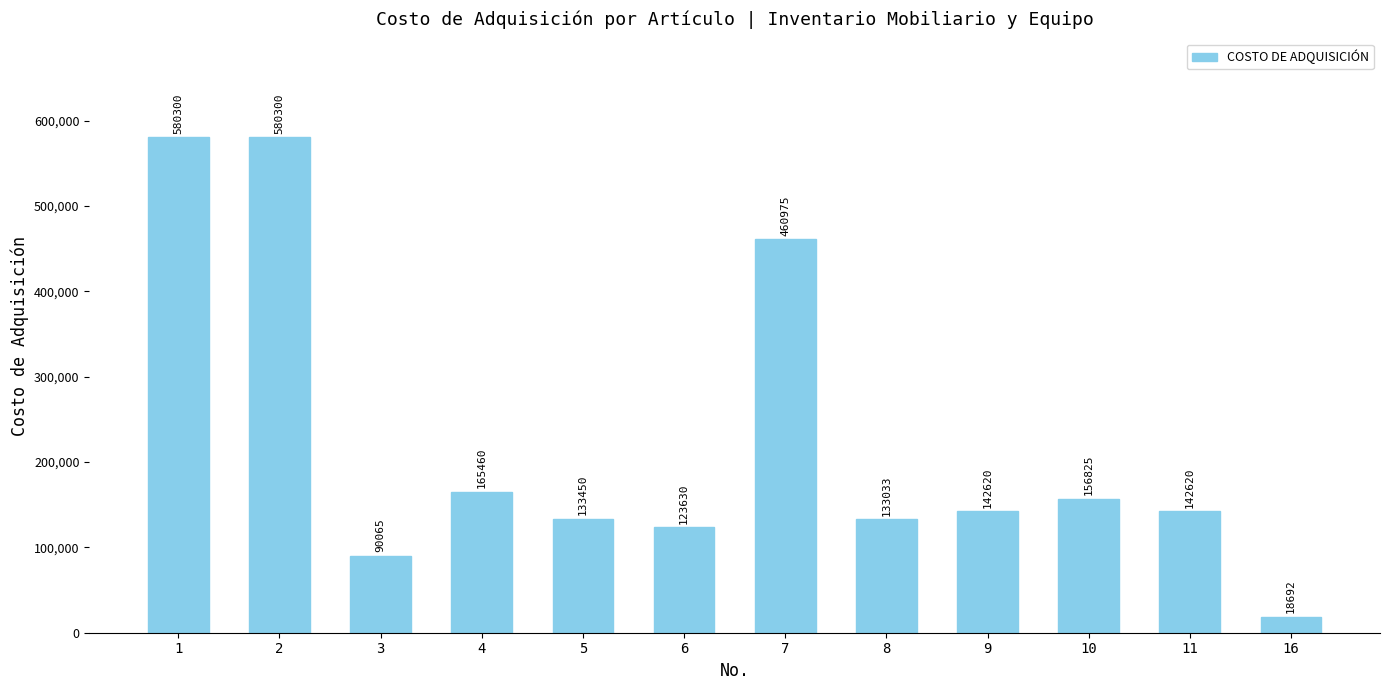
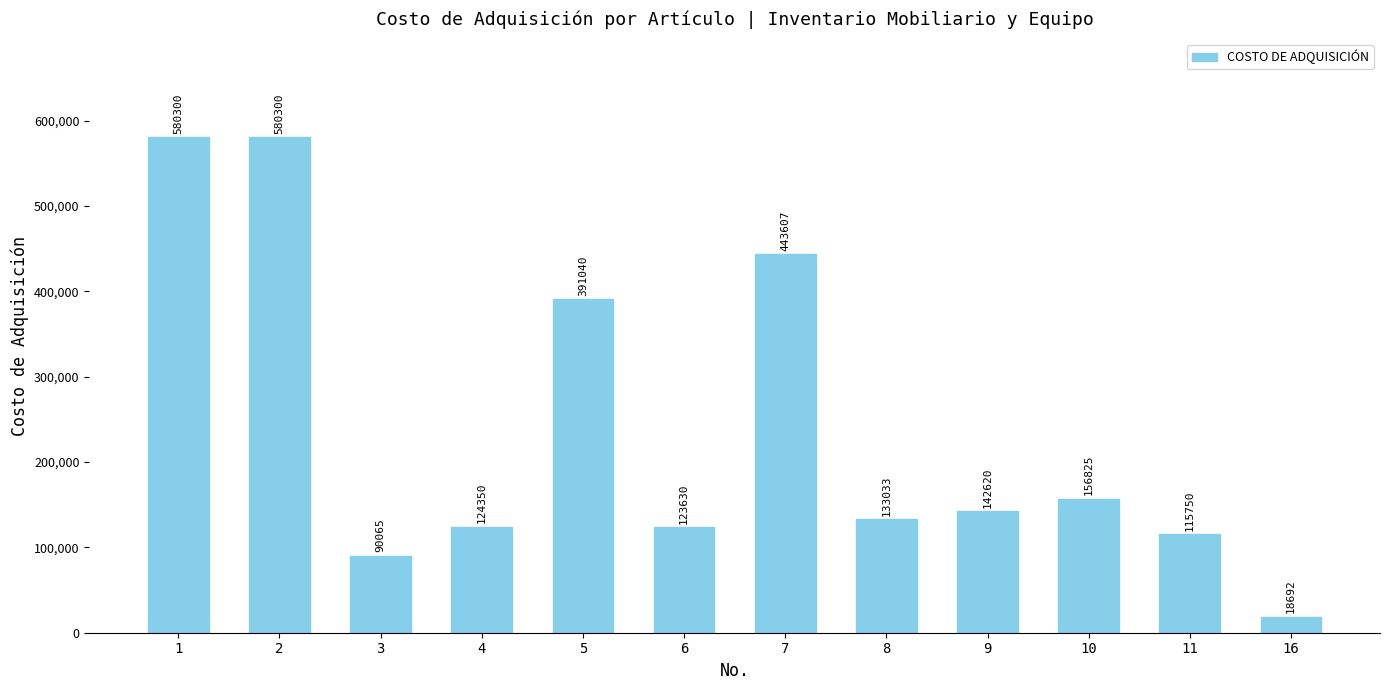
  {
    "1": 580300,
    "2": 580300,
    "3": 90065,
-   "4": 165460,
-   "5": 133450,
+   "4": 124350,
+   "5": 391040,
    "6": 123630,
-   "7": 460975,
+   "7": 443607,
    "8": 133033,
    "9": 142620,
    "10": 156825,
-   "11": 142620,
+   "11": 115750,
    "16": 18692
  }
